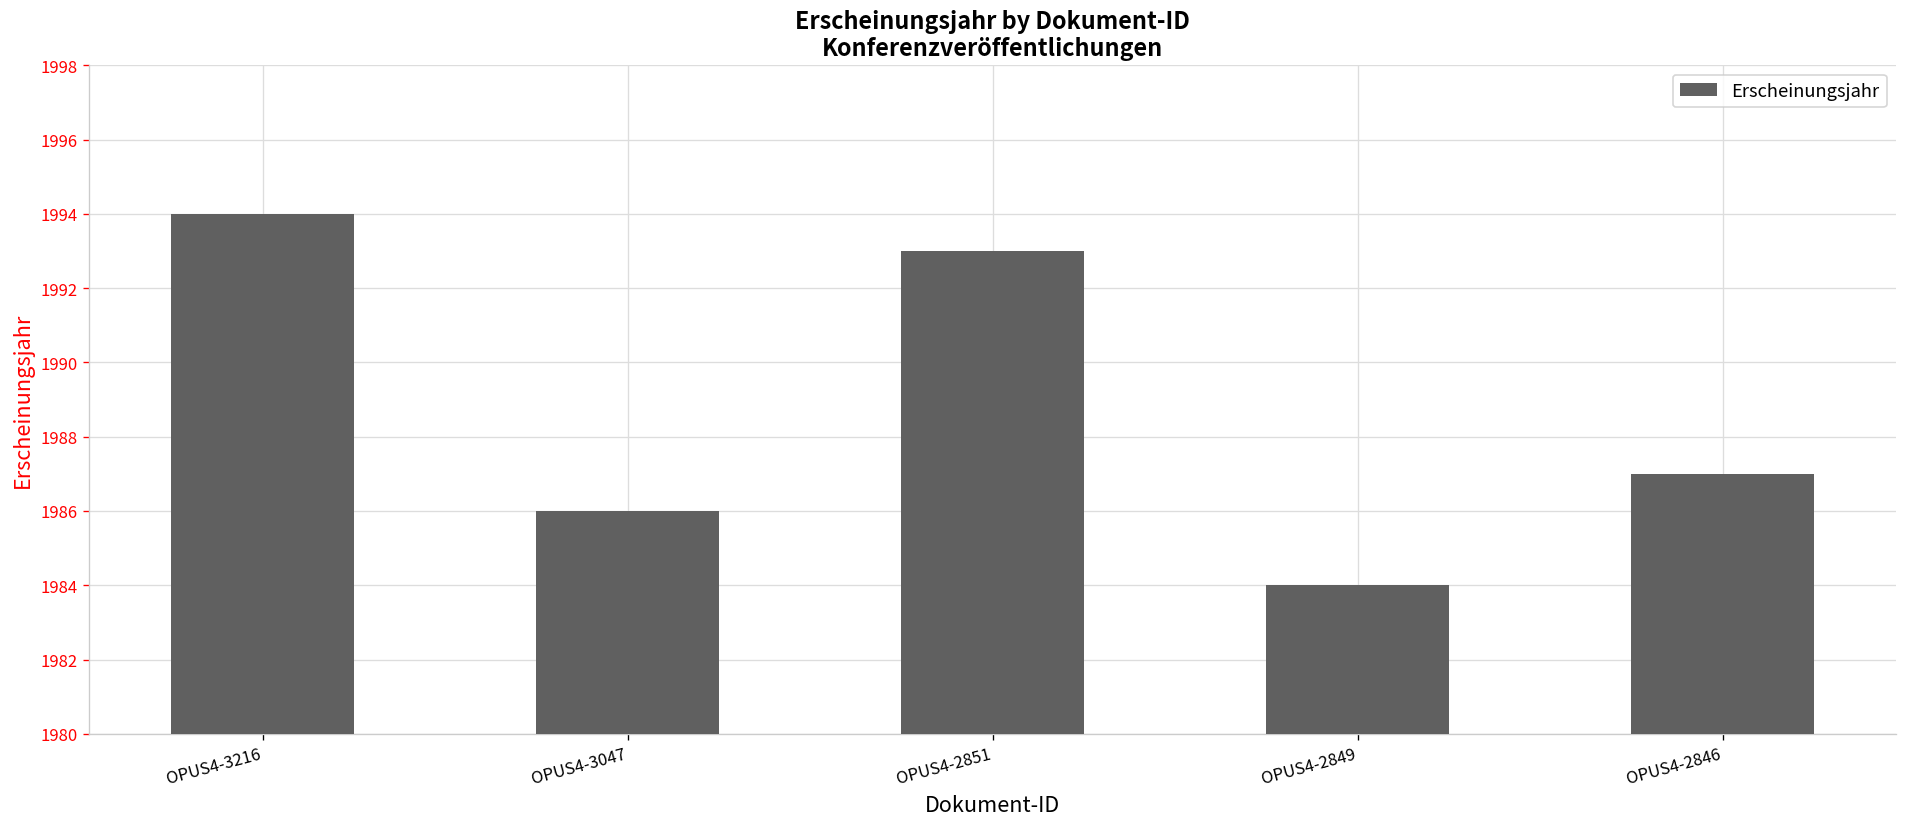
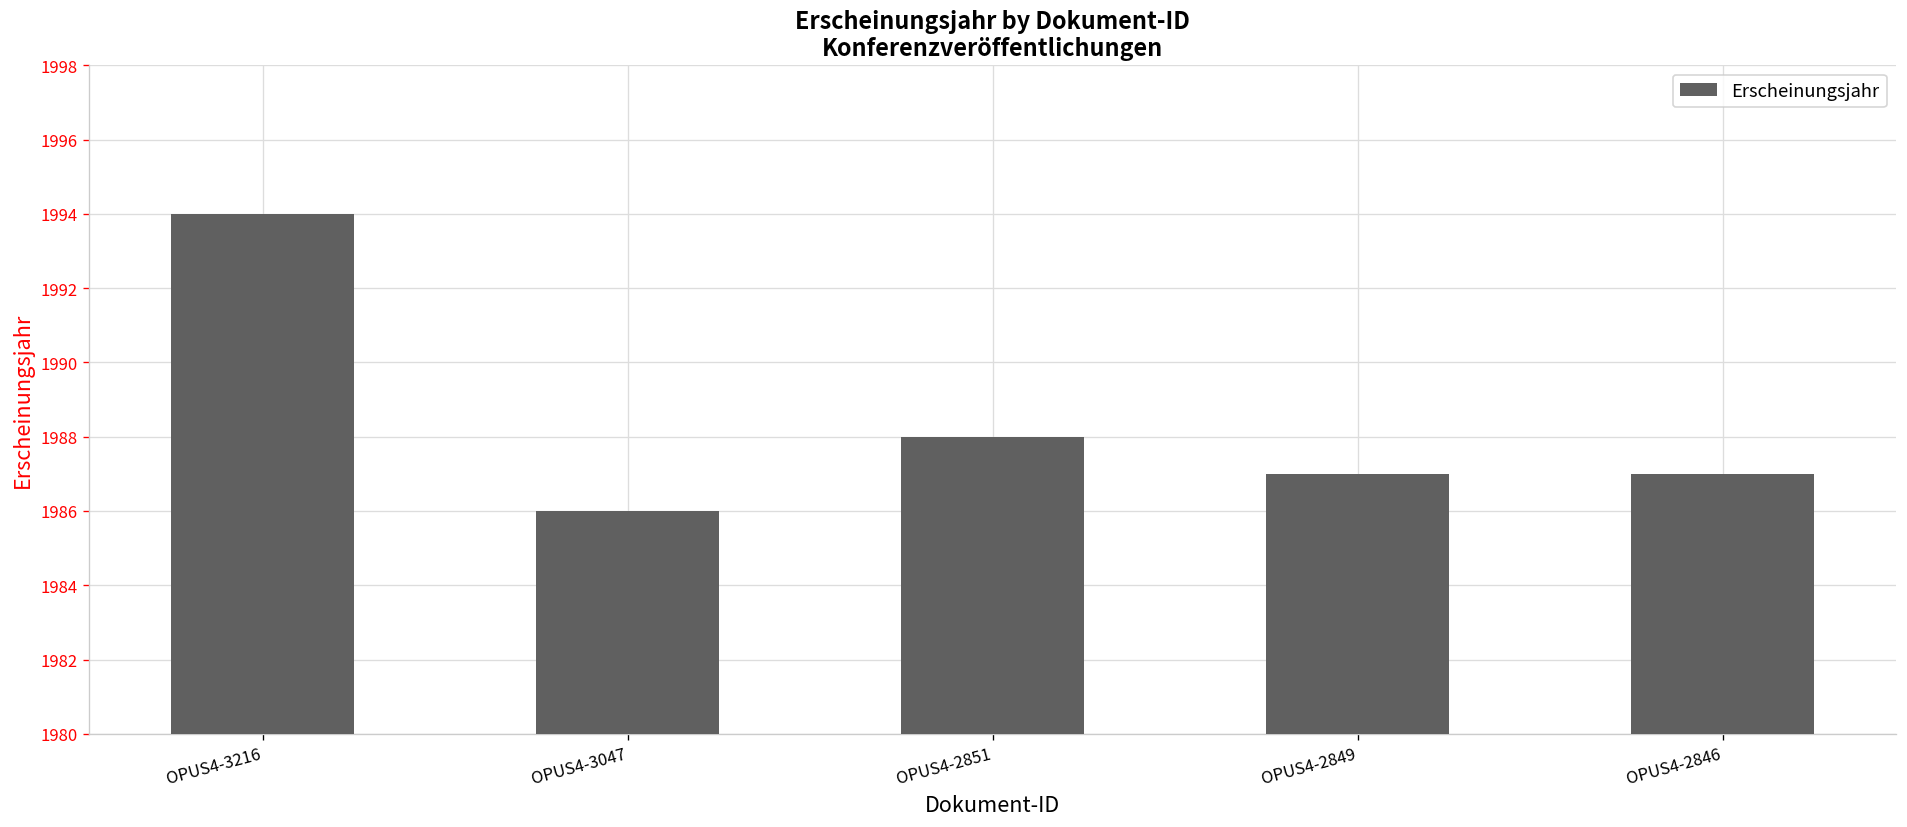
  {
    "OPUS4-3216": 1994,
    "OPUS4-3047": 1986,
-   "OPUS4-2851": 1993,
-   "OPUS4-2849": 1984,
+   "OPUS4-2851": 1988,
+   "OPUS4-2849": 1987,
    "OPUS4-2846": 1987
  }
